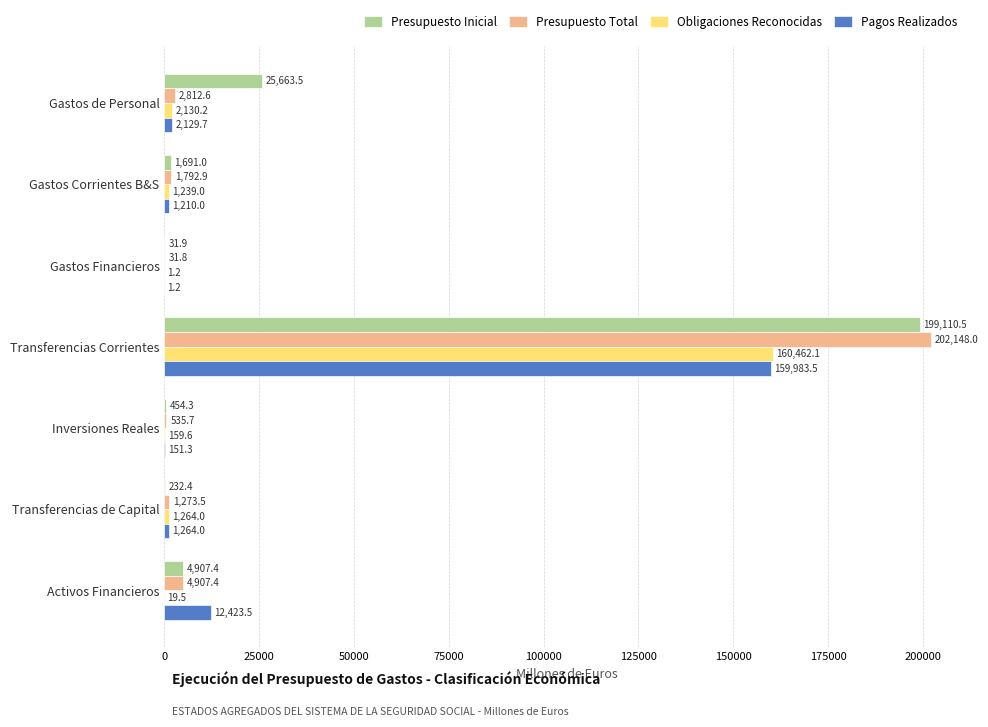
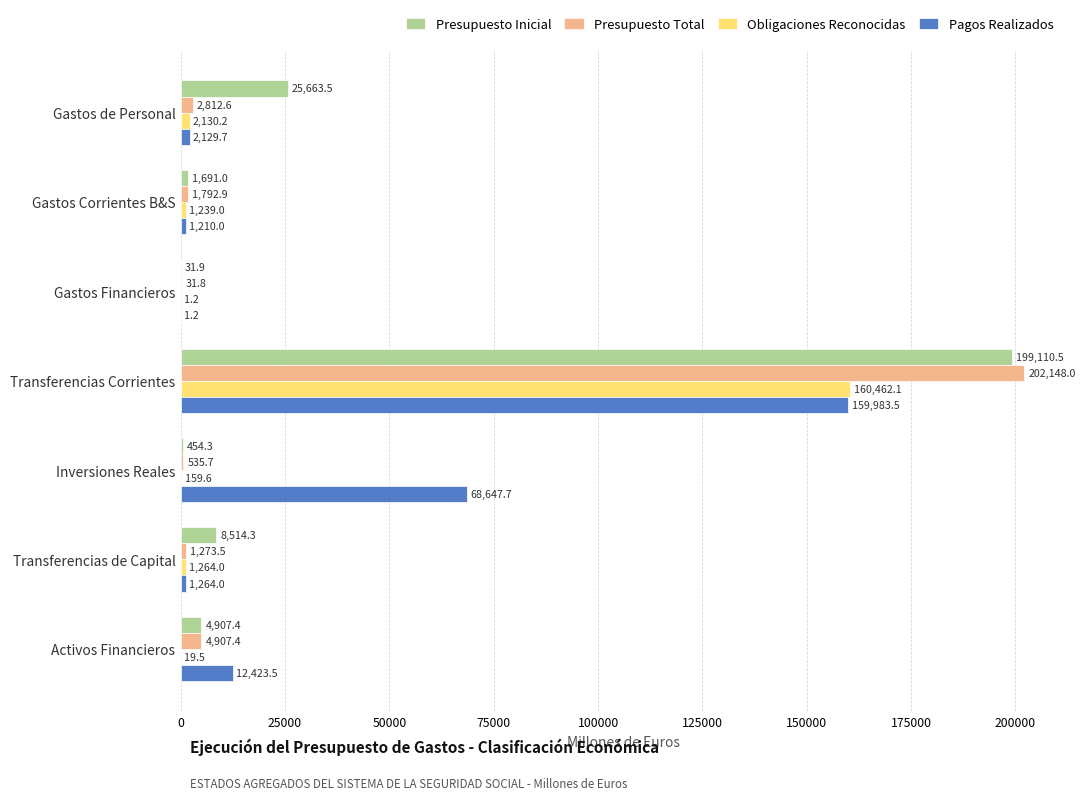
  {
    "Presupuesto Inicial": {
      "Gastos de Personal": "25,663.5",
      "Gastos Corrientes B&S": "1,691.0",
      "Gastos Financieros": "31.9",
      "Transferencias Corrientes": "199,110.5",
      "Inversiones Reales": "454.3",
-     "Transferencias de Capital": "232.4",
+     "Transferencias de Capital": "8,514.3",
      "Activos Financieros": "4,907.4"
    },
    "Pagos Realizados": {
      "Gastos de Personal": "2,129.7",
      "Gastos Corrientes B&S": "1,210.0",
      "Gastos Financieros": "1.2",
      "Transferencias Corrientes": "159,983.5",
-     "Inversiones Reales": "151.3",
+     "Inversiones Reales": "68,647.7",
      "Transferencias de Capital": "1,264.0",
      "Activos Financieros": "12,423.5"
    }
  }
